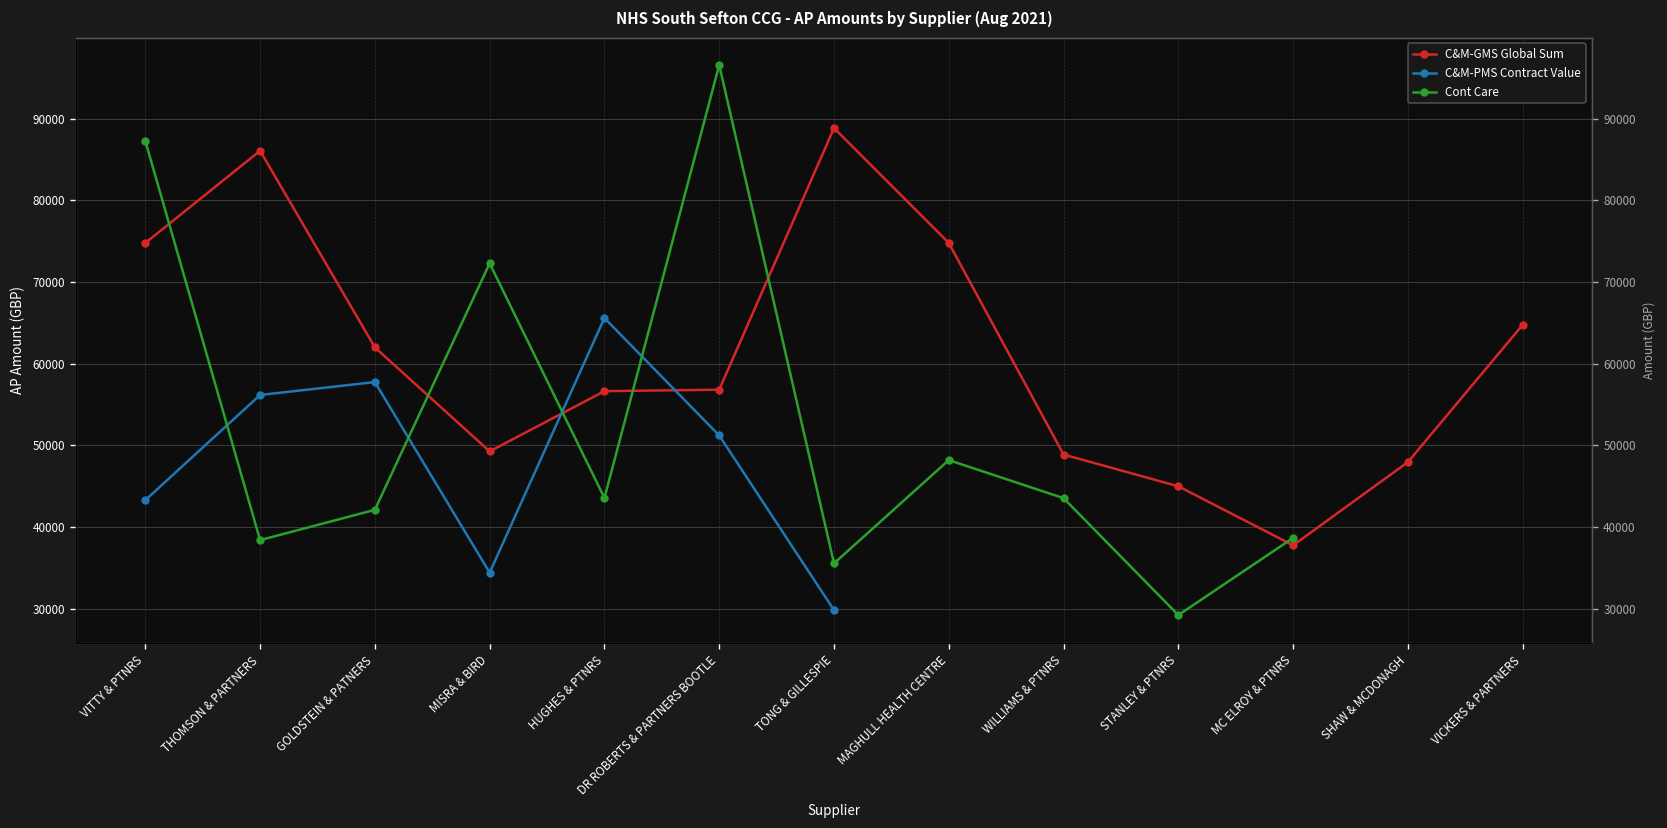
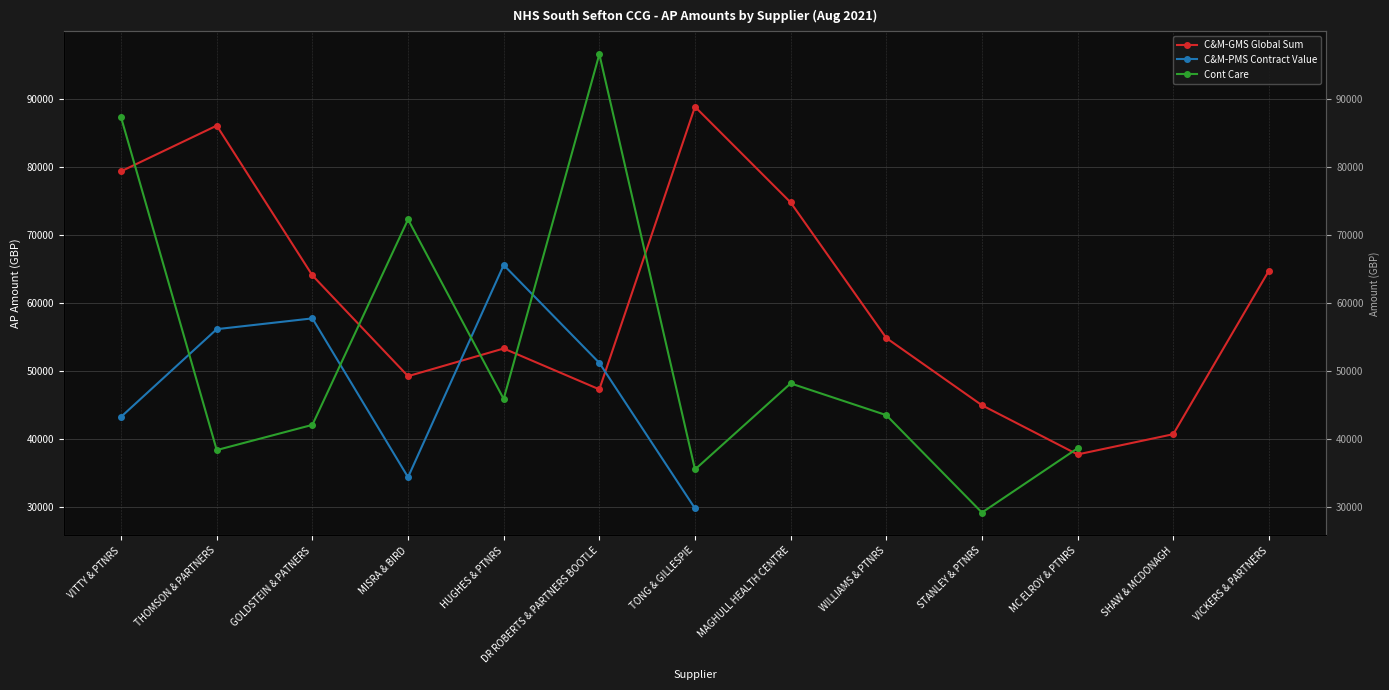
  {
    "C&M-GMS Global Sum": {
-     "VITTY & PTNRS": 75000,
+     "VITTY & PTNRS": 79000,
      "THOMSON & PARTNERS": 86000,
-     "GOLDSTEIN & PATNERS": 62000,
+     "GOLDSTEIN & PATNERS": 64000,
      "MISRA & BIRD": 49000,
-     "HUGHES & PTNRS": 57000,
-     "DR ROBERTS & PARTNERS BOOTLE": 57000,
+     "HUGHES & PTNRS": 53000,
+     "DR ROBERTS & PARTNERS BOOTLE": 47000,
      "TONG & GILLESPIE": 89000,
      "MAGHULL HEALTH CENTRE": 75000,
-     "WILLIAMS & PTNRS": 49000,
+     "WILLIAMS & PTNRS": 55000,
      "STANLEY & PTNRS": 45000,
      "MC ELROY & PTNRS": 38000,
-     "SHAW & MCDONAGH": 48000,
+     "SHAW & MCDONAGH": 41000,
      "VICKERS & PARTNERS": 65000
    },
    "C&M-PMS Contract Value": {
      "VITTY & PTNRS": 43000,
      "THOMSON & PARTNERS": 56000,
      "GOLDSTEIN & PATNERS": 58000,
      "MISRA & BIRD": 34000,
      "HUGHES & PTNRS": 66000,
      "DR ROBERTS & PARTNERS BOOTLE": 51000,
      "TONG & GILLESPIE": 30000
    },
    "Cont Care": {
      "VITTY & PTNRS": 87000,
      "THOMSON & PARTNERS": 38000,
      "GOLDSTEIN & PATNERS": 42000,
      "MISRA & BIRD": 72000,
-     "HUGHES & PTNRS": 44000,
+     "HUGHES & PTNRS": 46000,
      "DR ROBERTS & PARTNERS BOOTLE": 97000,
      "TONG & GILLESPIE": 36000,
      "MAGHULL HEALTH CENTRE": 48000,
      "WILLIAMS & PTNRS": 44000,
      "STANLEY & PTNRS": 29000,
      "MC ELROY & PTNRS": 39000
    }
  }
